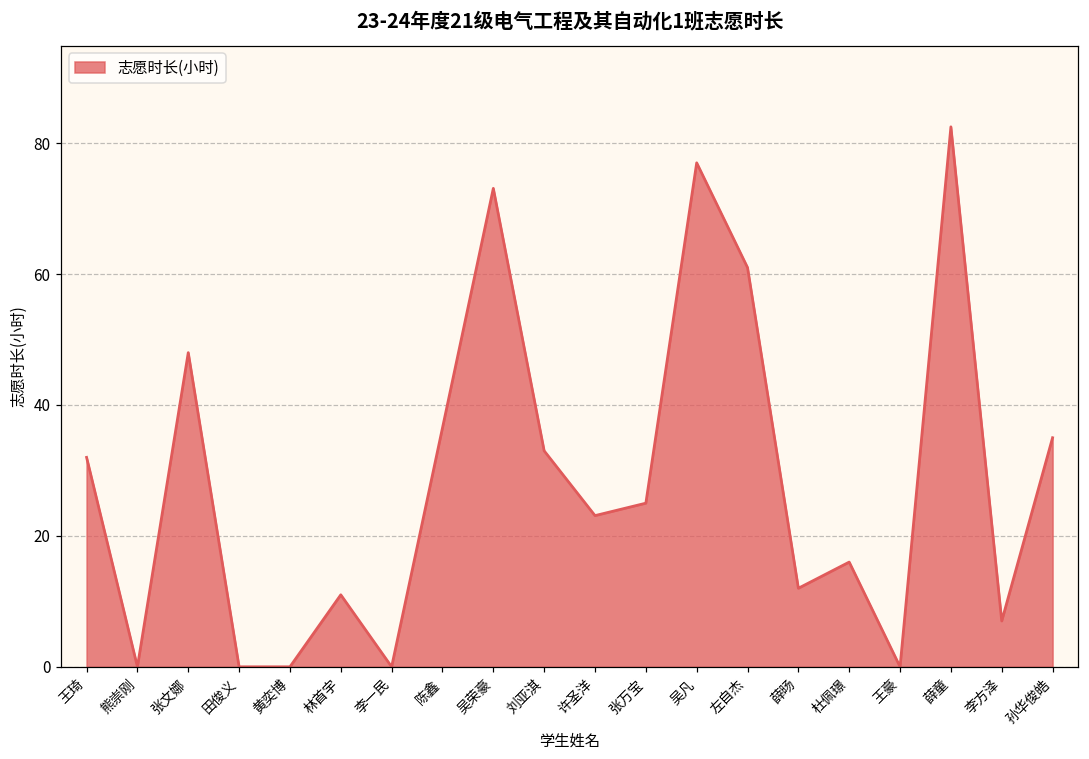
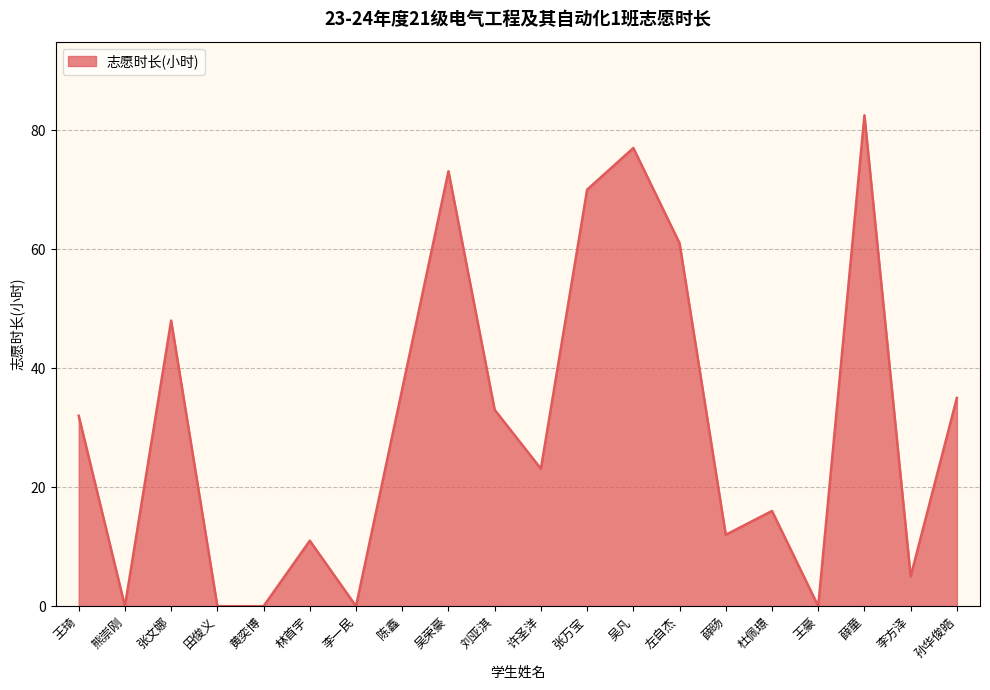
  {
    "王琦": 32,
    "熊崇刚": 0,
    "张文娜": 48,
    "田俊义": 0,
    "黄奕博": 0,
    "林首宇": 11,
    "李一民": 0,
    "陈鑫": 37,
    "吴荣豪": 73,
    "刘亚淇": 33,
    "许圣洋": 23,
-   "张万宝": 25,
+   "张万宝": 70,
    "吴凡": 77,
    "左自杰": 61,
    "薛旸": 12,
    "杜佩璟": 16,
    "王豪": 0,
    "薛童": 83,
-   "李方泽": 7,
+   "李方泽": 5,
    "孙华俊皓": 35
  }
